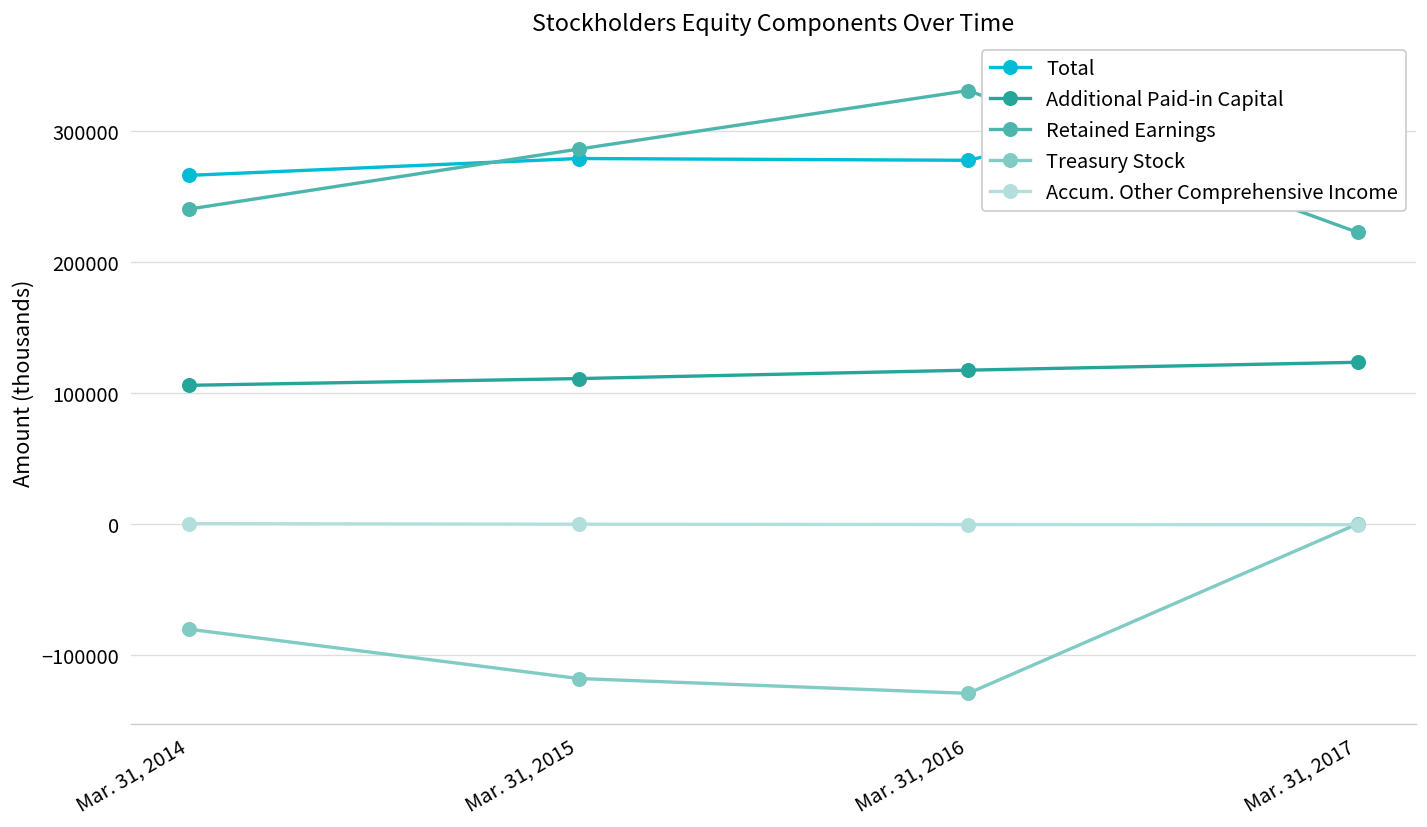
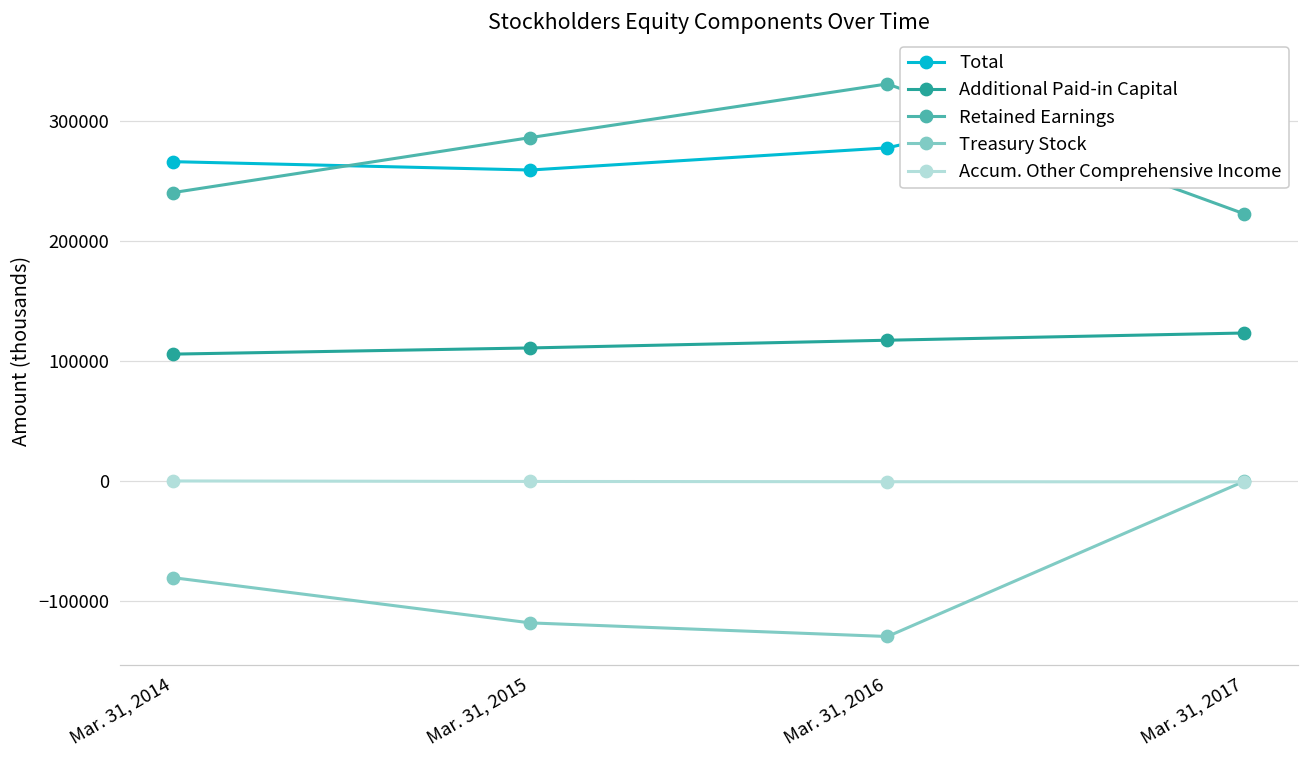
  {
    "Total": {
      "Mar. 31, 2014": 266000,
-     "Mar. 31, 2015": 279000,
+     "Mar. 31, 2015": 259000,
      "Mar. 31, 2016": 278000
    }
  }
